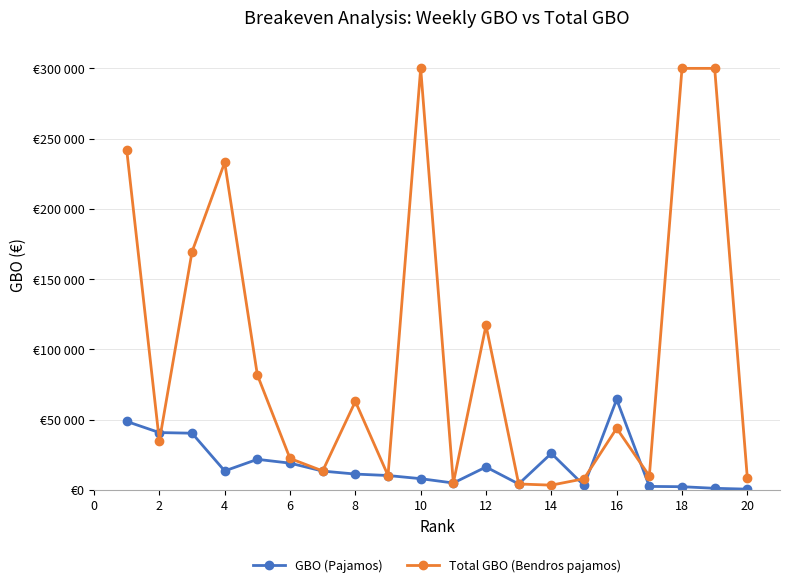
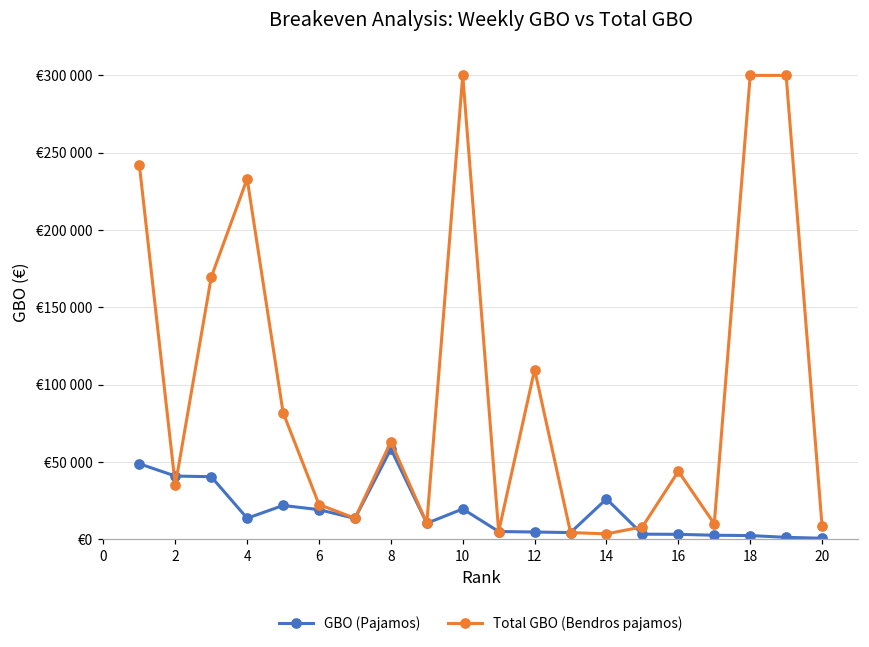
  {
    "GBO (Pajamos)": {
      "2": "€41000",
      "4": "€14000",
      "6": "€19000",
-     "8": "€11000",
-     "10": "€8000",
-     "12": "€16000",
+     "8": "€58000",
+     "10": "€20000",
+     "12": "€5000",
      "14": "€26000",
-     "16": "€64000",
+     "16": "€3000",
      "18": "€2000",
      "20": "€1000"
    },
    "Total GBO (Bendros pajamos)": {
      "2": "€35000",
      "4": "€233000",
      "6": "€22000",
      "8": "€63000",
      "10": "€300000",
-     "12": "€117000",
+     "12": "€110000",
      "14": "€3000",
      "16": "€44000",
      "18": "€300000",
      "20": "€8000"
    }
  }
